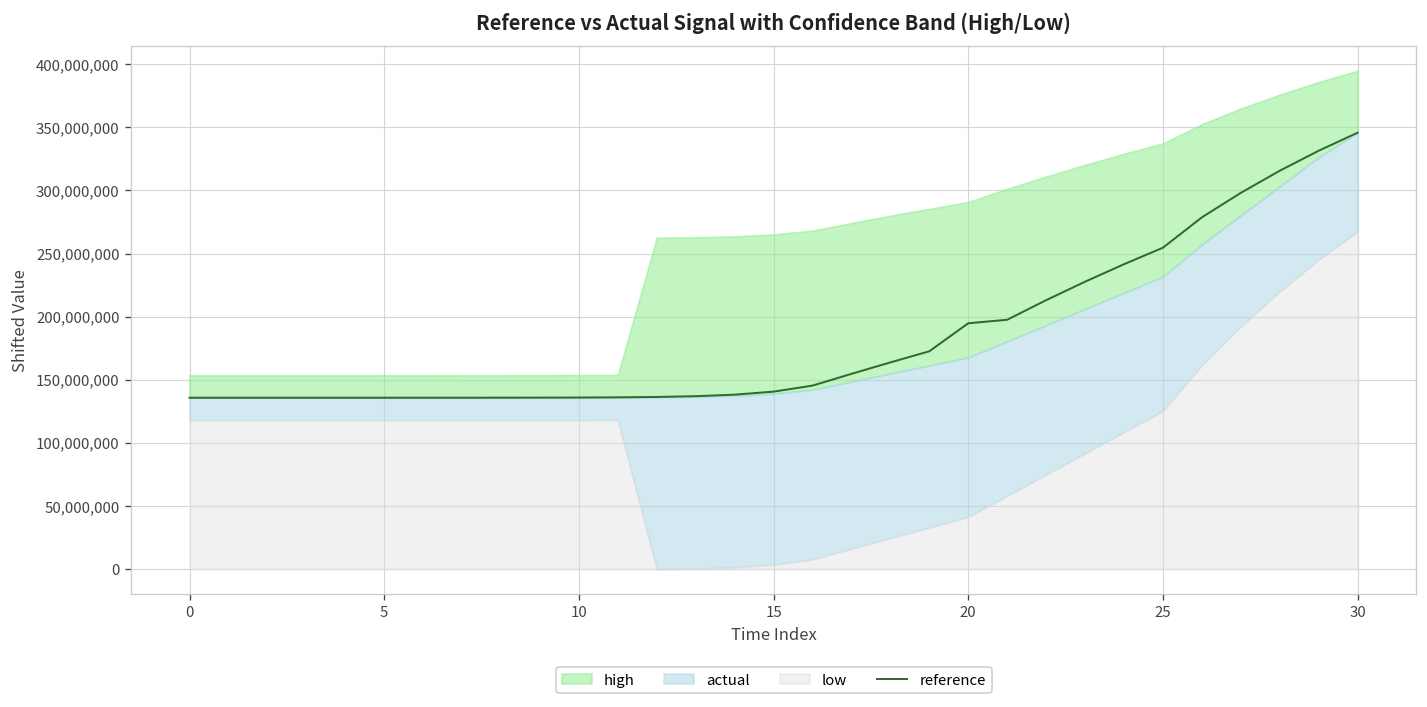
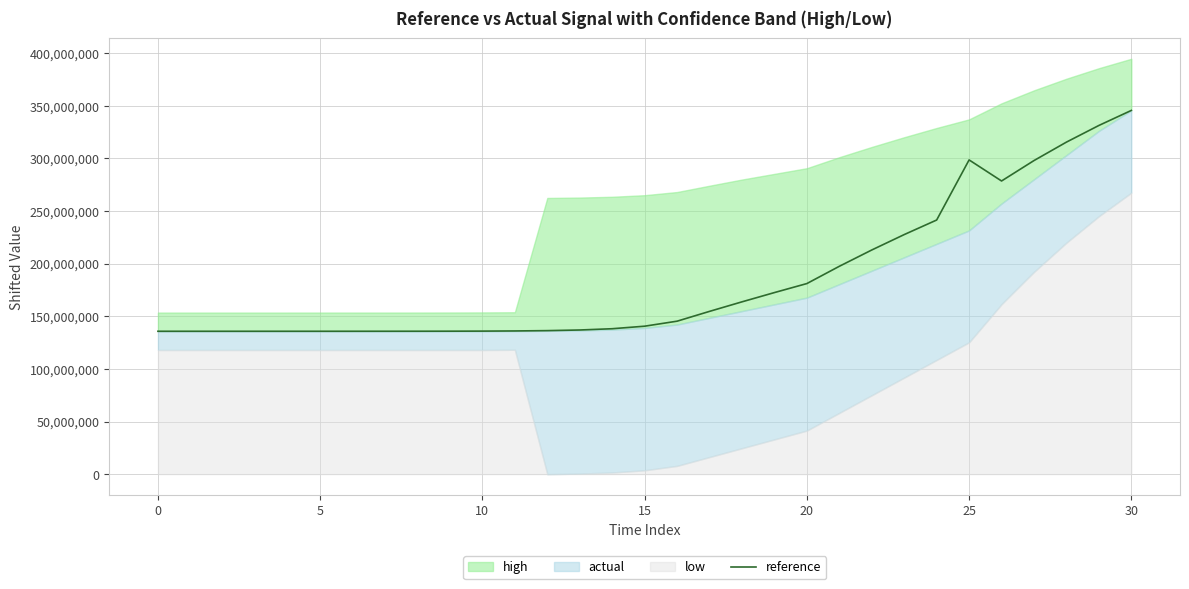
  {
    "high": {
      "0": "18,000,000",
      "5": "18,000,000",
      "10": "18,000,000",
      "15": "126,000,000",
      "20": "123,000,000",
      "25": "106,000,000",
      "30": "49,000,000"
    },
    "reference": {
-     "20": "195,000,000",
-     "25": "255,000,000"
+     "20": "181,000,000",
+     "25": "299,000,000"
    }
  }
